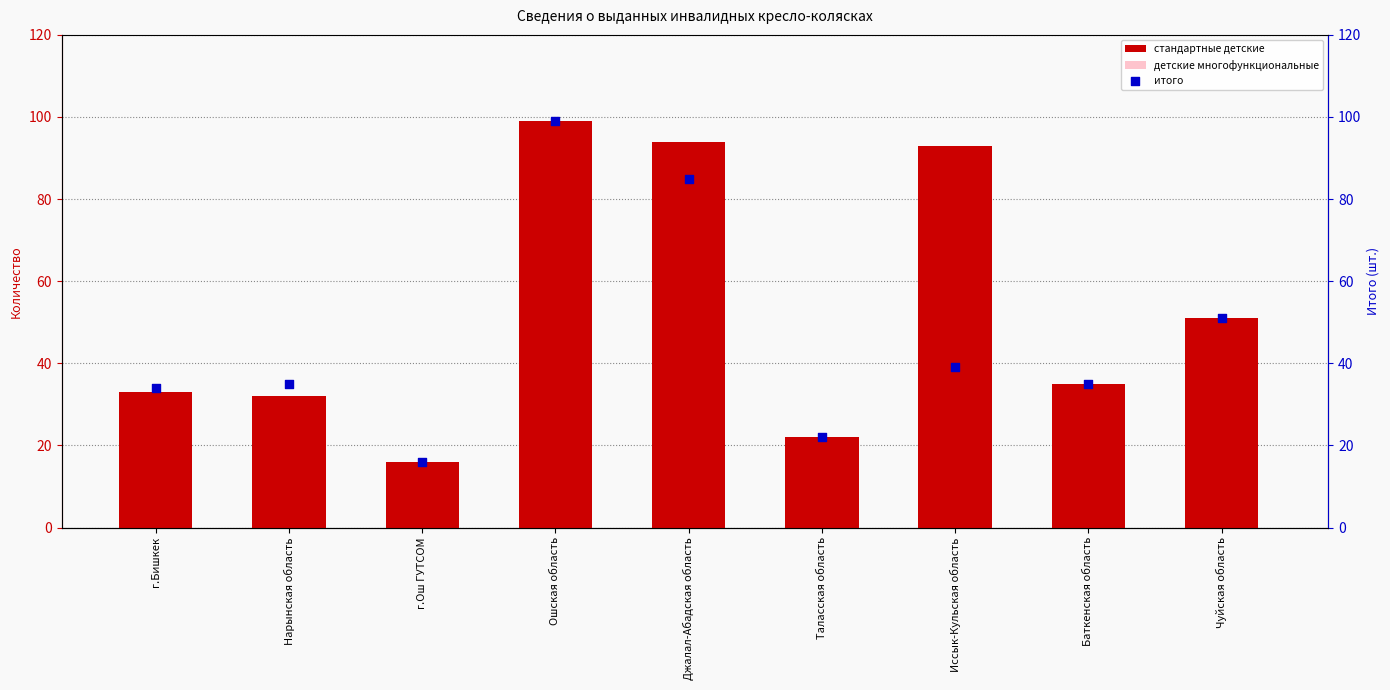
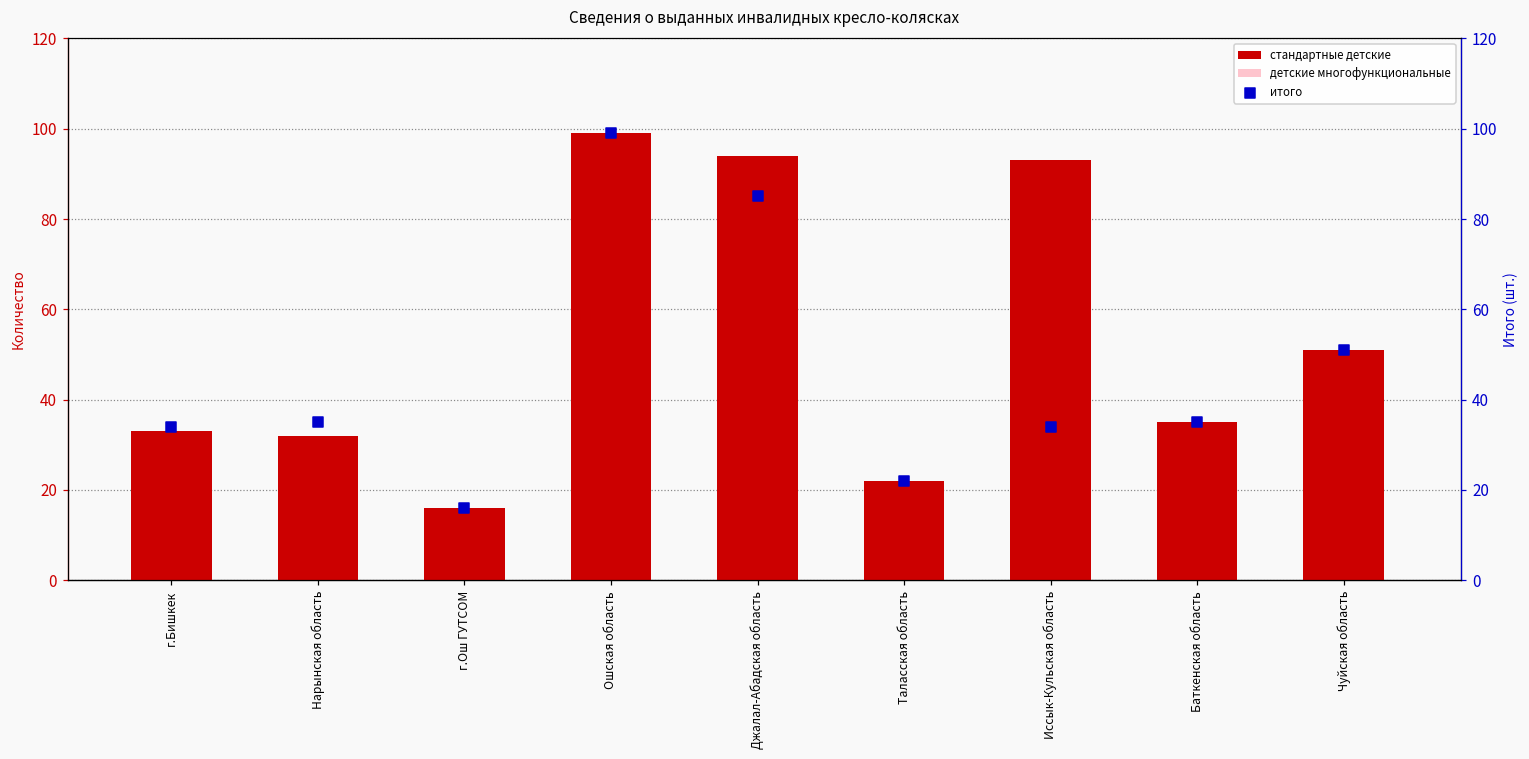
  {
    "стандартные детские": {
      "г.Бишкек": 33,
      "Нарынская область": 32,
      "г.Ош ГУТСОМ": 16,
      "Ошская область": 99,
      "Джалал-Абадская область": 94,
      "Таласская область": 22,
      "Иссык-Кульская область": 93,
      "Баткенская область": 35,
      "Чуйская область": 51
    },
    "детские многофункциональные": {
      "г.Бишкек": 0,
      "Нарынская область": 0,
      "г.Ош ГУТСОМ": 0,
      "Ошская область": 0,
      "Джалал-Абадская область": 0,
      "Таласская область": 0,
      "Иссык-Кульская область": 0,
      "Баткенская область": 0,
      "Чуйская область": 0
    },
    "итого": {
-     "Иссык-Кульская область": 39
+     "Иссык-Кульская область": 34
    }
  }
